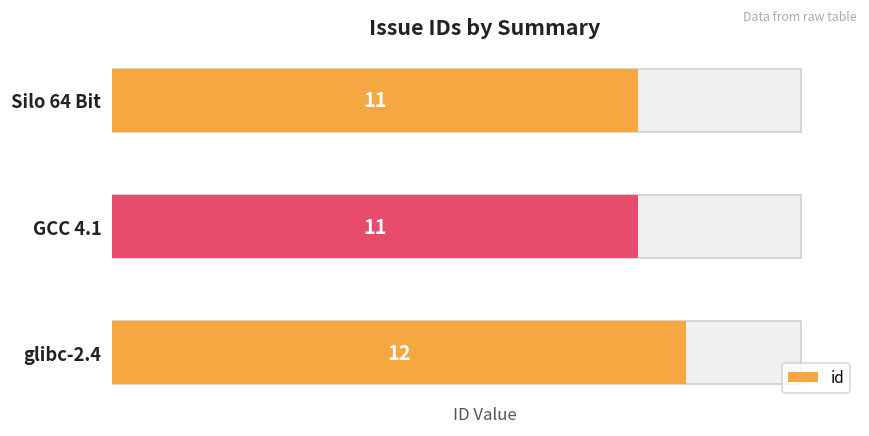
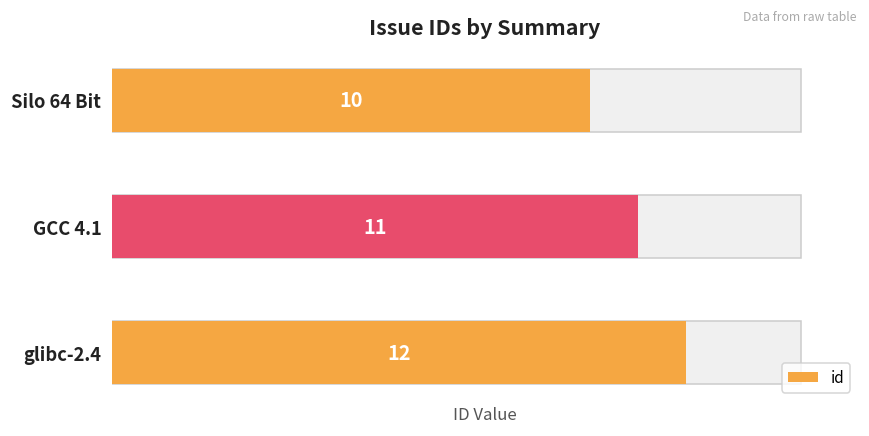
  {
    "id": {
-     "Silo 64 Bit": 11
+     "Silo 64 Bit": 10
    }
  }
